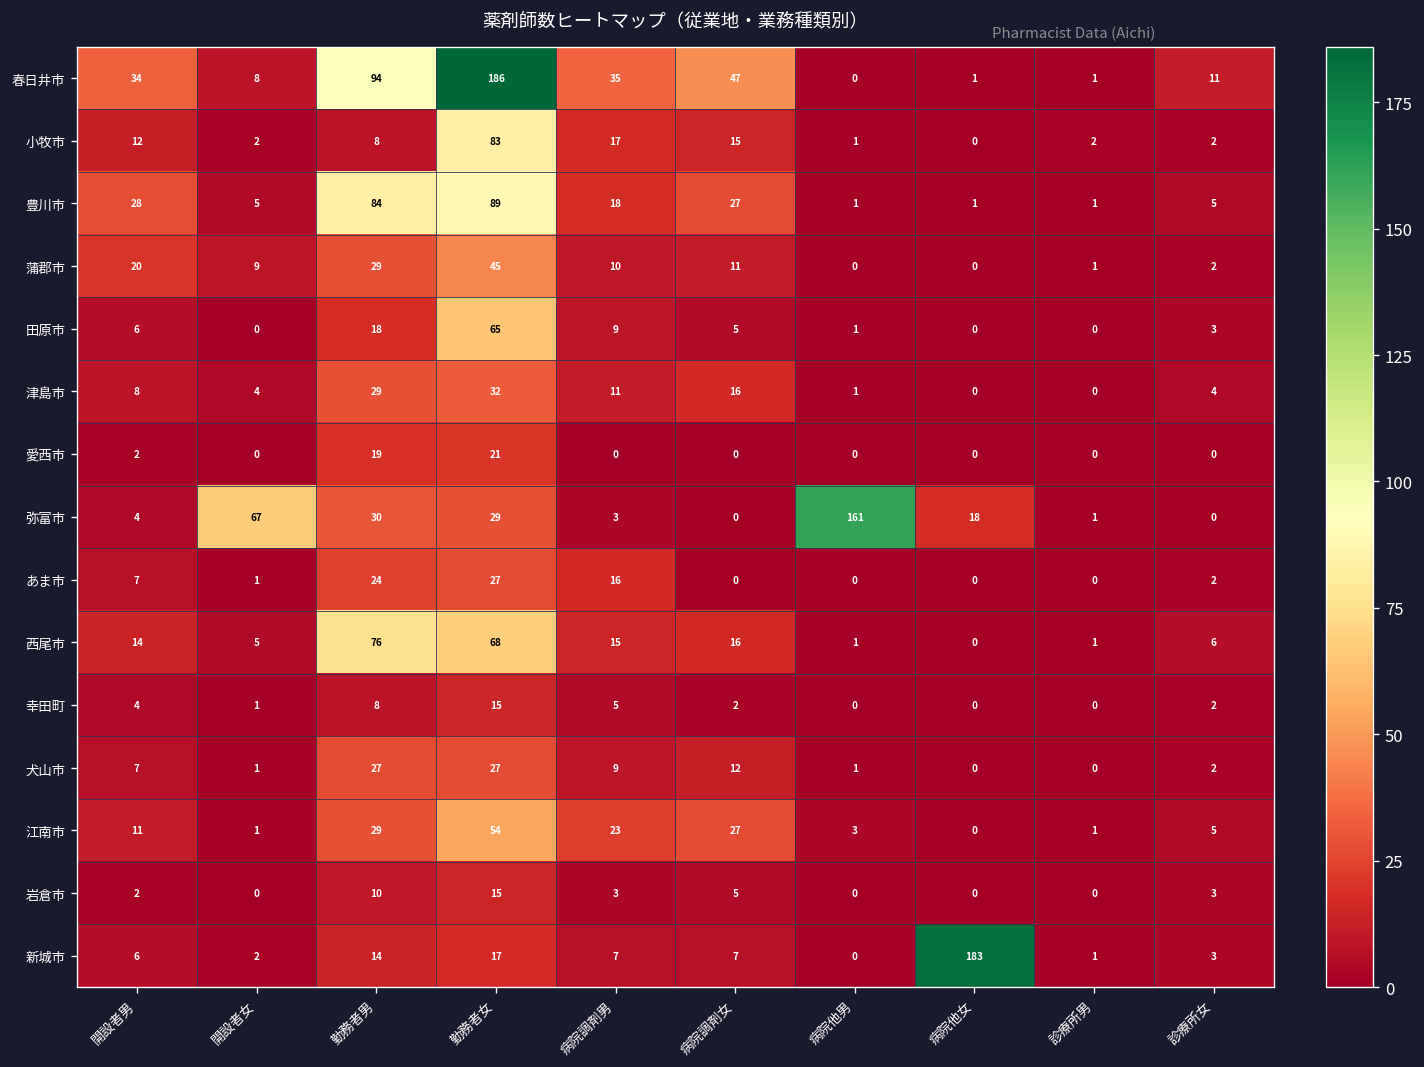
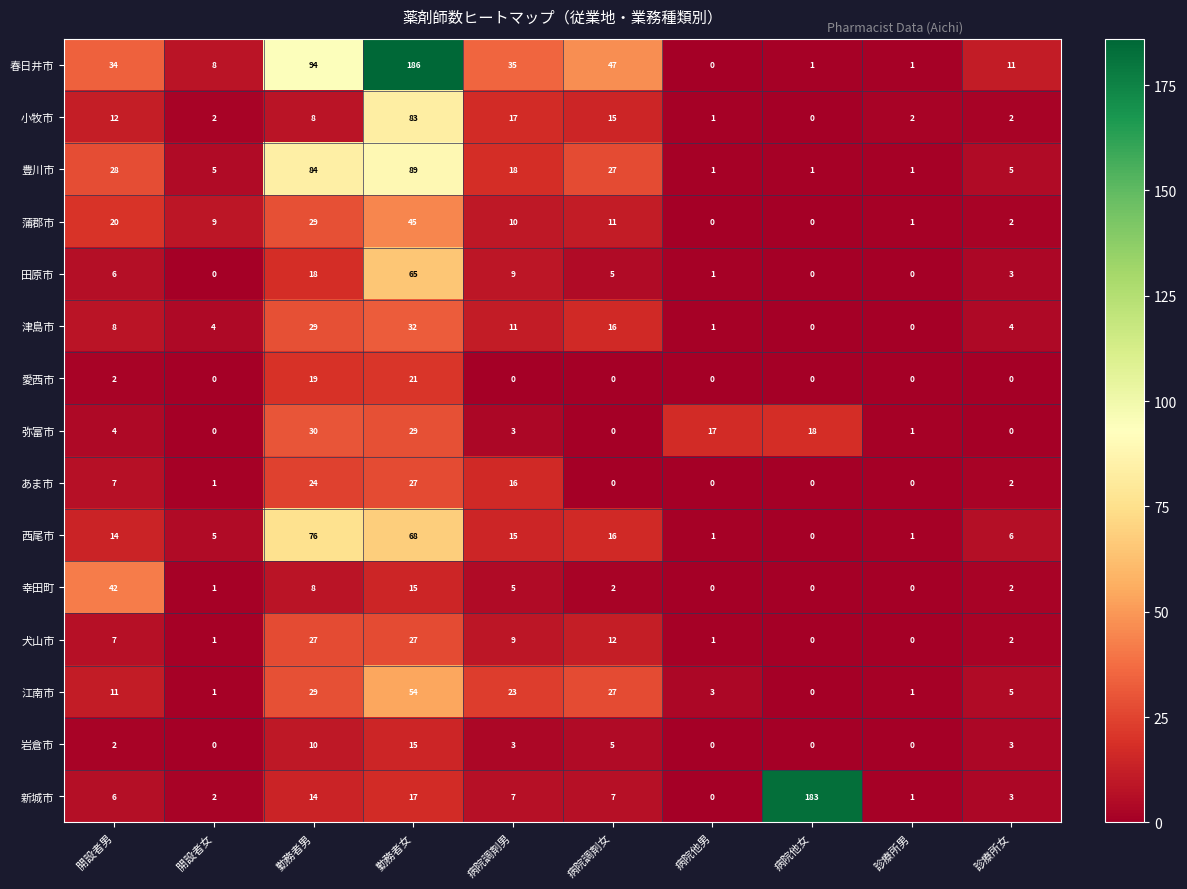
  {
    "春日井市": {
      "開設者男": 34,
      "開設者女": 8,
      "勤務者男": 94,
      "勤務者女": 186,
      "病院調剤男": 35,
      "病院調剤女": 47,
      "病院他男": 0,
      "病院他女": 1,
      "診療所男": 1,
      "診療所女": 11
    },
    "小牧市": {
      "開設者男": 12,
      "開設者女": 2,
      "勤務者男": 8,
      "勤務者女": 83,
      "病院調剤男": 17,
      "病院調剤女": 15,
      "病院他男": 1,
      "病院他女": 0,
      "診療所男": 2,
      "診療所女": 2
    },
    "豊川市": {
      "開設者男": 28,
      "開設者女": 5,
      "勤務者男": 84,
      "勤務者女": 89,
      "病院調剤男": 18,
      "病院調剤女": 27,
      "病院他男": 1,
      "病院他女": 1,
      "診療所男": 1,
      "診療所女": 5
    },
    "蒲郡市": {
      "開設者男": 20,
      "開設者女": 9,
      "勤務者男": 29,
      "勤務者女": 45,
      "病院調剤男": 10,
      "病院調剤女": 11,
      "病院他男": 0,
      "病院他女": 0,
      "診療所男": 1,
      "診療所女": 2
    },
    "田原市": {
      "開設者男": 6,
      "開設者女": 0,
      "勤務者男": 18,
      "勤務者女": 65,
      "病院調剤男": 9,
      "病院調剤女": 5,
      "病院他男": 1,
      "病院他女": 0,
      "診療所男": 0,
      "診療所女": 3
    },
    "津島市": {
      "開設者男": 8,
      "開設者女": 4,
      "勤務者男": 29,
      "勤務者女": 32,
      "病院調剤男": 11,
      "病院調剤女": 16,
      "病院他男": 1,
      "病院他女": 0,
      "診療所男": 0,
      "診療所女": 4
    },
    "愛西市": {
      "開設者男": 2,
      "開設者女": 0,
      "勤務者男": 19,
      "勤務者女": 21,
      "病院調剤男": 0,
      "病院調剤女": 0,
      "病院他男": 0,
      "病院他女": 0,
      "診療所男": 0,
      "診療所女": 0
    },
    "弥富市": {
      "開設者男": 4,
-     "開設者女": 67,
+     "開設者女": 0,
      "勤務者男": 30,
      "勤務者女": 29,
      "病院調剤男": 3,
      "病院調剤女": 0,
-     "病院他男": 161,
+     "病院他男": 17,
      "病院他女": 18,
      "診療所男": 1,
      "診療所女": 0
    },
    "あま市": {
      "開設者男": 7,
      "開設者女": 1,
      "勤務者男": 24,
      "勤務者女": 27,
      "病院調剤男": 16,
      "病院調剤女": 0,
      "病院他男": 0,
      "病院他女": 0,
      "診療所男": 0,
      "診療所女": 2
    },
    "西尾市": {
      "開設者男": 14,
      "開設者女": 5,
      "勤務者男": 76,
      "勤務者女": 68,
      "病院調剤男": 15,
      "病院調剤女": 16,
      "病院他男": 1,
      "病院他女": 0,
      "診療所男": 1,
      "診療所女": 6
    },
    "幸田町": {
-     "開設者男": 4,
+     "開設者男": 42,
      "開設者女": 1,
      "勤務者男": 8,
      "勤務者女": 15,
      "病院調剤男": 5,
      "病院調剤女": 2,
      "病院他男": 0,
      "病院他女": 0,
      "診療所男": 0,
      "診療所女": 2
    },
    "犬山市": {
      "開設者男": 7,
      "開設者女": 1,
      "勤務者男": 27,
      "勤務者女": 27,
      "病院調剤男": 9,
      "病院調剤女": 12,
      "病院他男": 1,
      "病院他女": 0,
      "診療所男": 0,
      "診療所女": 2
    },
    "江南市": {
      "開設者男": 11,
      "開設者女": 1,
      "勤務者男": 29,
      "勤務者女": 54,
      "病院調剤男": 23,
      "病院調剤女": 27,
      "病院他男": 3,
      "病院他女": 0,
      "診療所男": 1,
      "診療所女": 5
    },
    "岩倉市": {
      "開設者男": 2,
      "開設者女": 0,
      "勤務者男": 10,
      "勤務者女": 15,
      "病院調剤男": 3,
      "病院調剤女": 5,
      "病院他男": 0,
      "病院他女": 0,
      "診療所男": 0,
      "診療所女": 3
    },
    "新城市": {
      "開設者男": 6,
      "開設者女": 2,
      "勤務者男": 14,
      "勤務者女": 17,
      "病院調剤男": 7,
      "病院調剤女": 7,
      "病院他男": 0,
      "病院他女": 183,
      "診療所男": 1,
      "診療所女": 3
    }
  }
